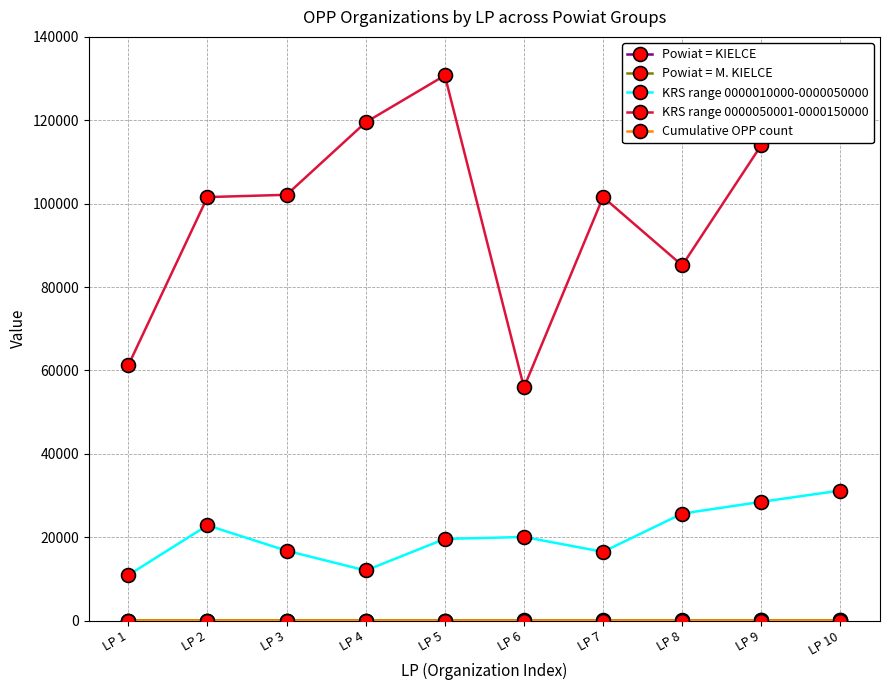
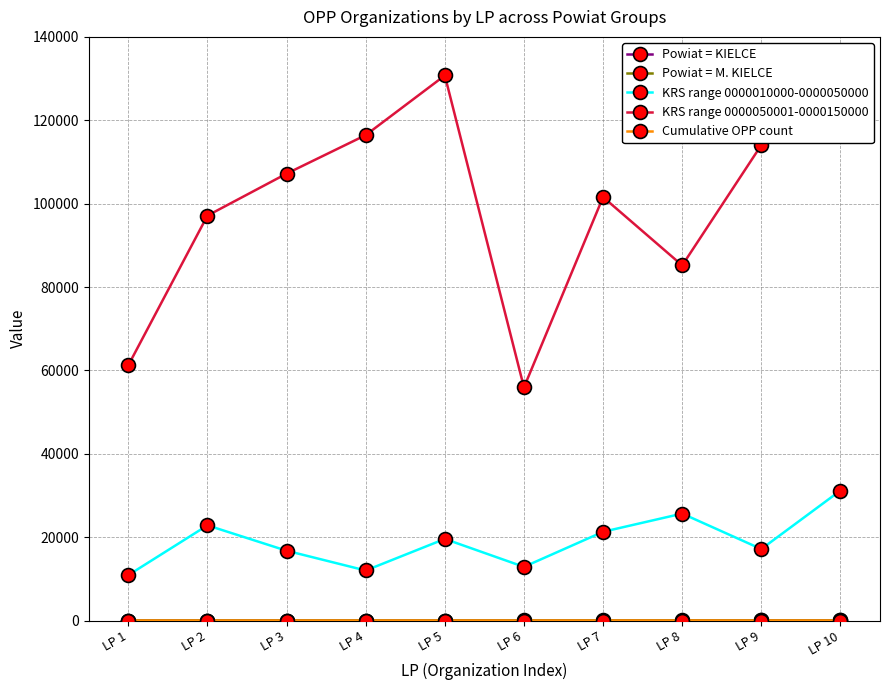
  {
    "KRS range 0000010000-0000050000": {
      "LP 1": 11000,
      "LP 2": 23000,
      "LP 3": 17000,
      "LP 4": 12000,
      "LP 5": 20000,
-     "LP 6": 20000,
-     "LP 7": 16000,
+     "LP 6": 13000,
+     "LP 7": 21000,
      "LP 8": 26000,
-     "LP 9": 28000,
+     "LP 9": 17000,
      "LP 10": 31000
    },
    "KRS range 0000050001-0000150000": {
      "LP 1": 61000,
-     "LP 2": 102000,
-     "LP 3": 102000,
-     "LP 4": 120000,
+     "LP 2": 97000,
+     "LP 3": 107000,
+     "LP 4": 116000,
      "LP 5": 131000,
      "LP 6": 56000,
      "LP 7": 102000,
      "LP 8": 85000,
      "LP 9": 114000
    }
  }
